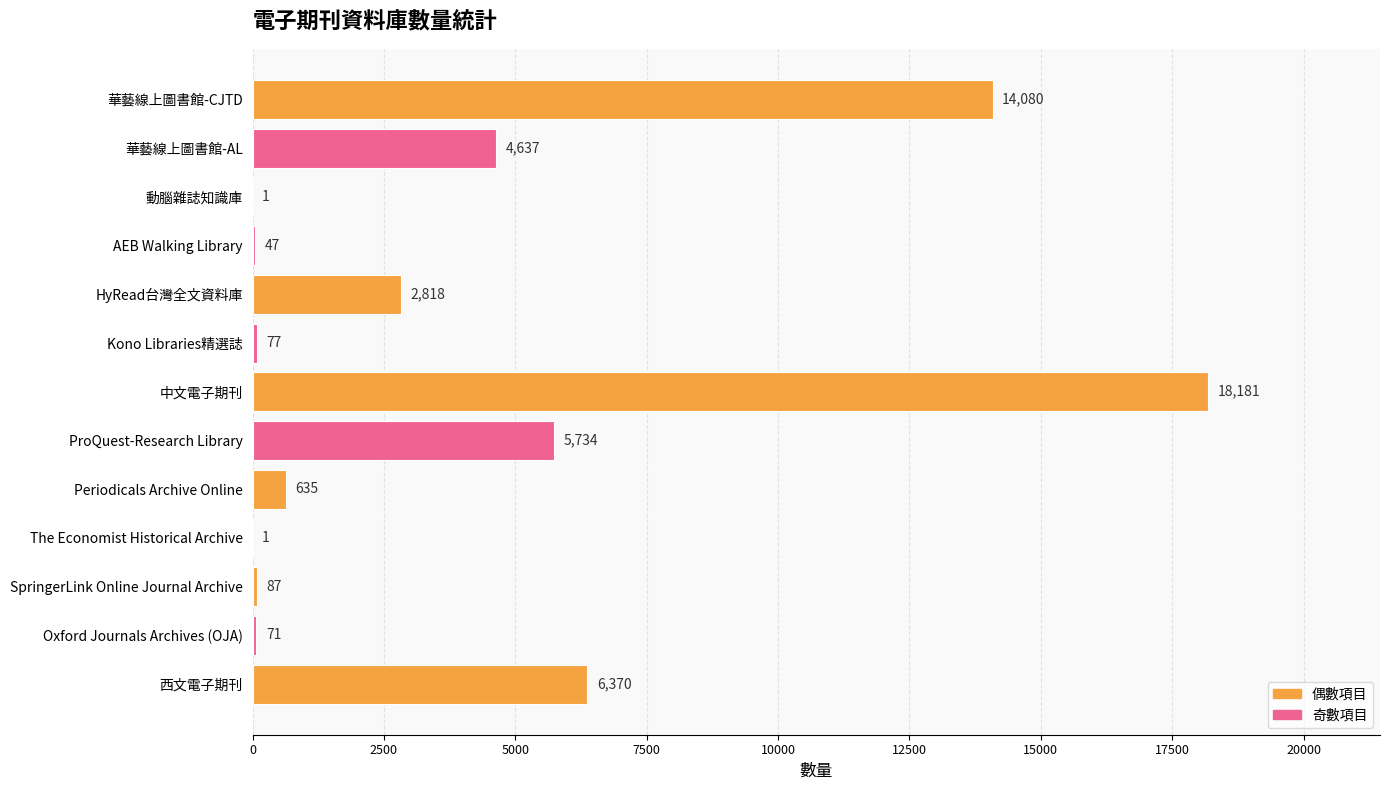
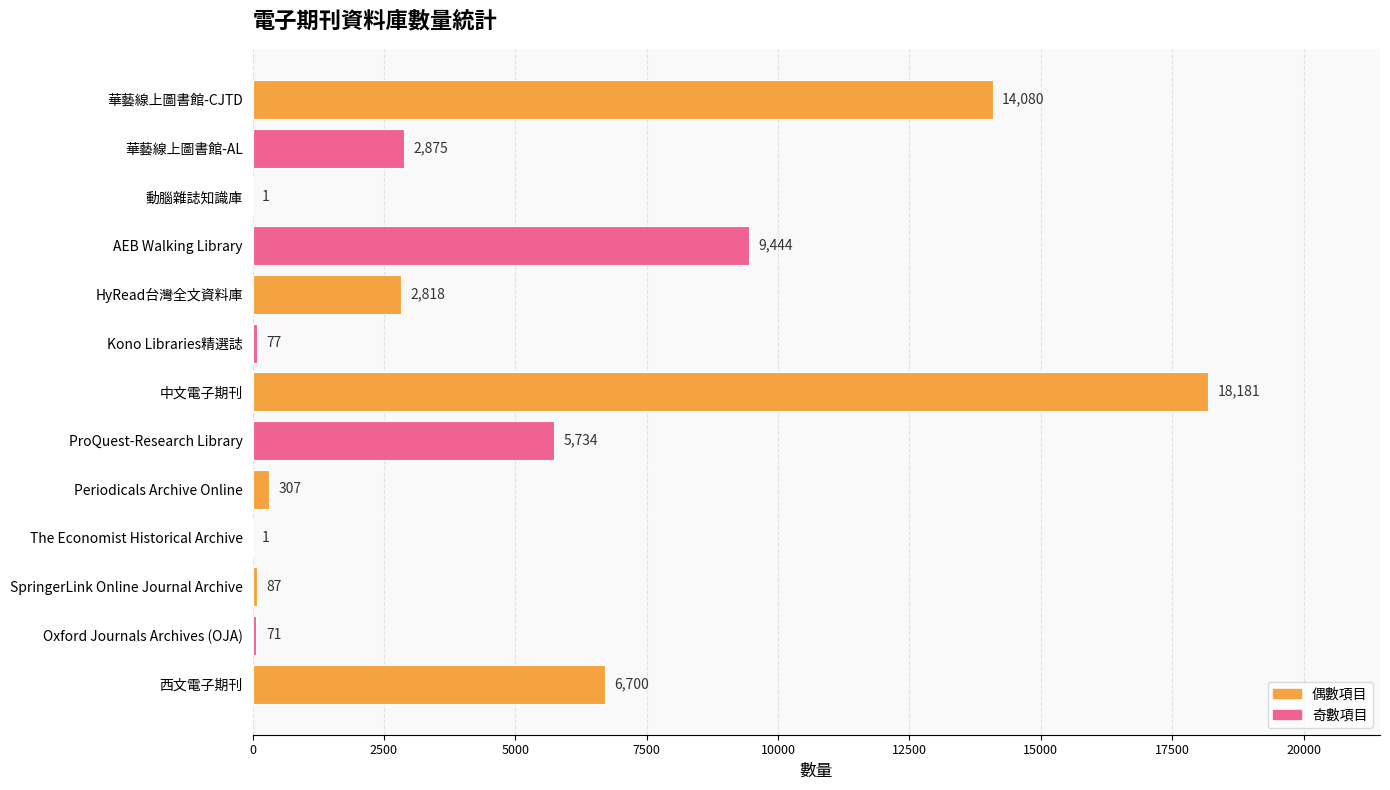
  {
    "華藝線上圖書館-CJTD": "14,080",
-   "華藝線上圖書館-AL": "4,637",
+   "華藝線上圖書館-AL": "2,875",
    "動腦雜誌知識庫": "1",
-   "AEB Walking Library": "47",
+   "AEB Walking Library": "9,444",
    "HyRead台灣全文資料庫": "2,818",
    "Kono Libraries精選誌": "77",
    "中文電子期刊": "18,181",
    "ProQuest-Research Library": "5,734",
-   "Periodicals Archive Online": "635",
+   "Periodicals Archive Online": "307",
    "The Economist Historical Archive": "1",
    "SpringerLink Online Journal Archive": "87",
    "Oxford Journals Archives (OJA)": "71",
-   "西文電子期刊": "6,370"
+   "西文電子期刊": "6,700"
  }
